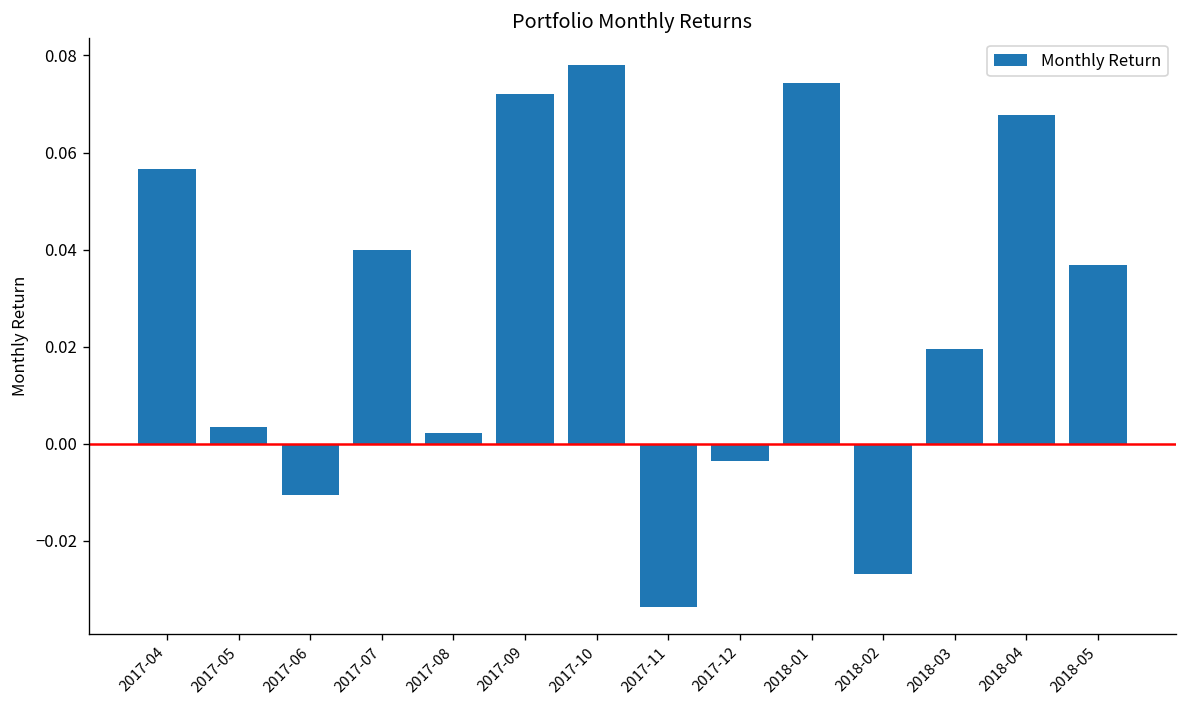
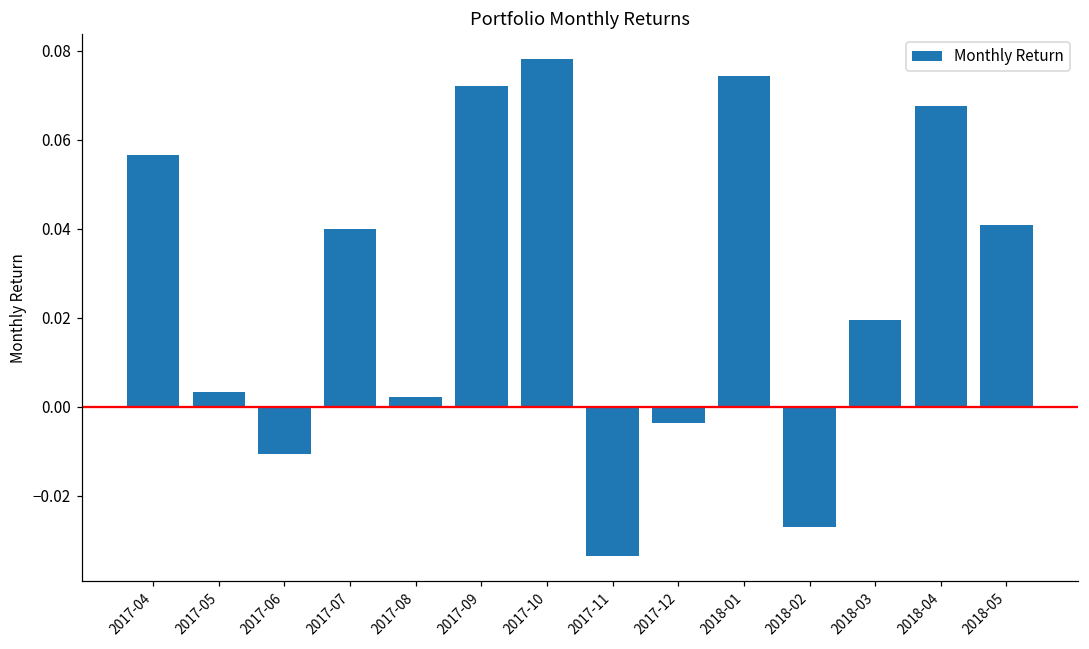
  {
    "2017-04": 0.057,
    "2017-05": 0.003,
    "2017-06": -0.011,
    "2017-07": 0.040,
    "2017-08": 0.002,
    "2017-09": 0.072,
    "2017-10": 0.078,
    "2017-11": -0.034,
    "2017-12": -0.004,
    "2018-01": 0.074,
    "2018-02": -0.027,
    "2018-03": 0.019,
    "2018-04": 0.068,
-   "2018-05": 0.037
+   "2018-05": 0.041
  }
